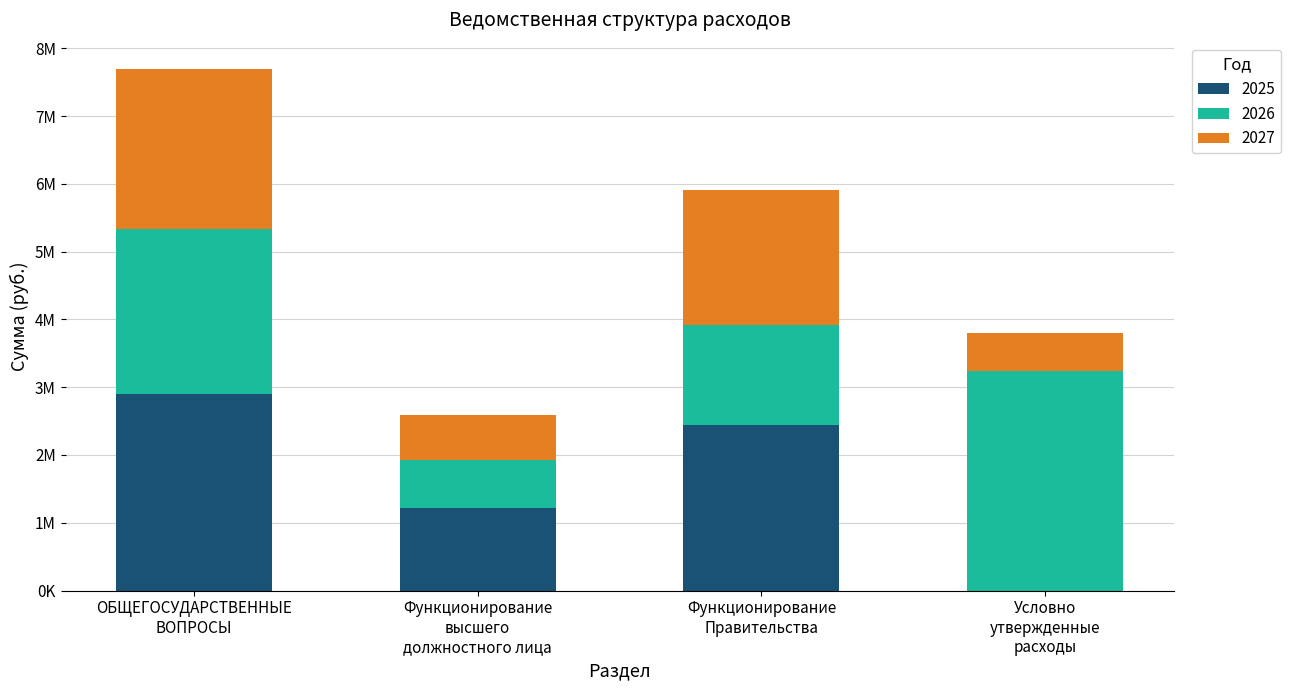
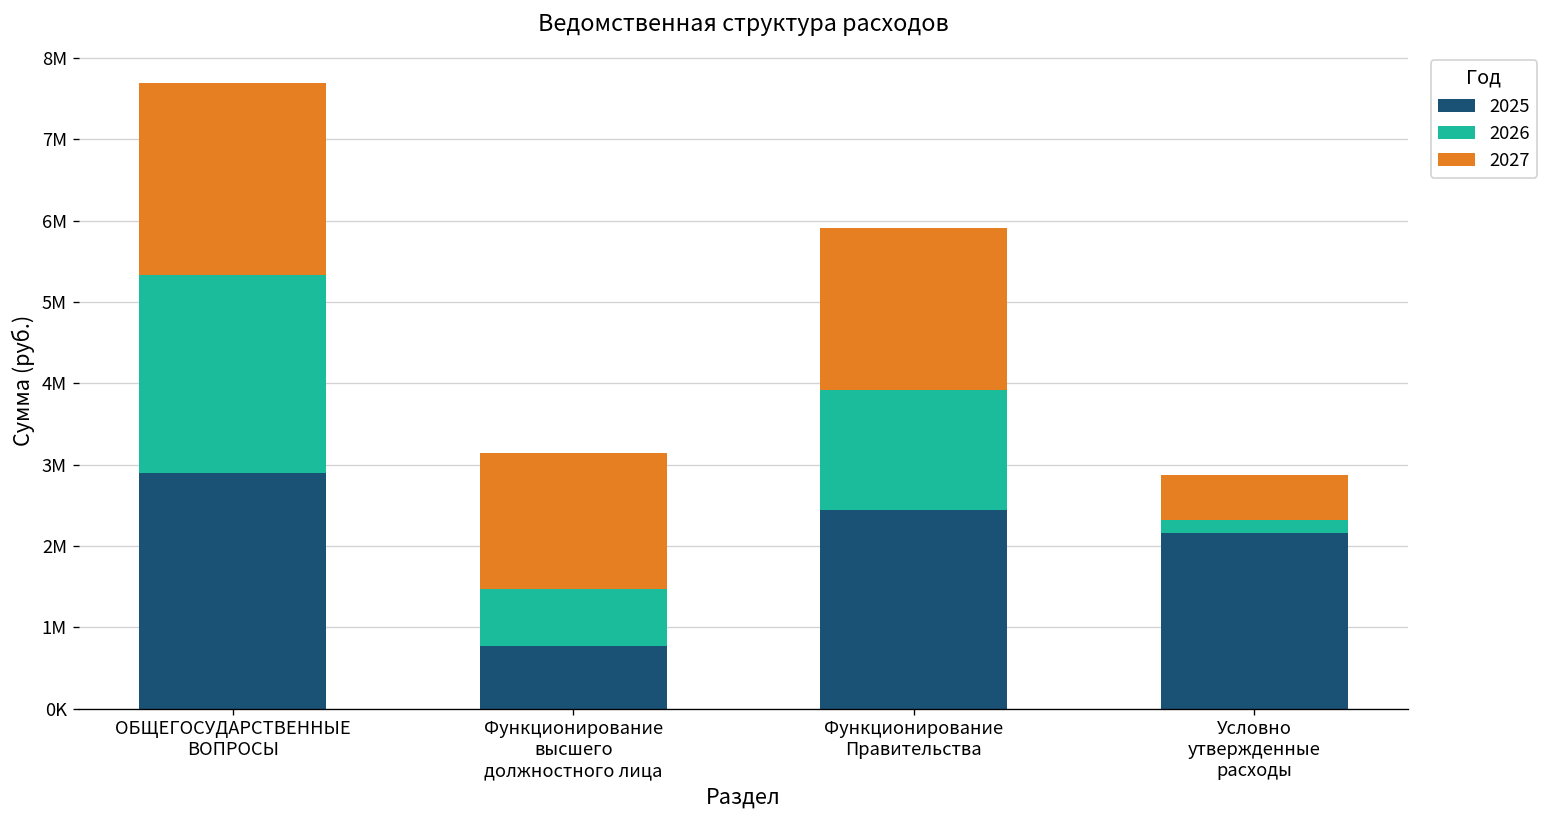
  {
    "2025": {
      "ОБЩЕГОСУДАРСТВЕННЫЕ ВОПРОСЫ": 2900000,
-     "Функционирование высшего должностного лица": 1200000,
+     "Функционирование высшего должностного лица": 800000,
      "Функционирование Правительства": 2400000,
-     "Условно утвержденные расходы": 0
+     "Условно утвержденные расходы": 2200000
    },
    "2026": {
      "ОБЩЕГОСУДАРСТВЕННЫЕ ВОПРОСЫ": 2400000,
      "Функционирование высшего должностного лица": 700000,
      "Функционирование Правительства": 1500000,
-     "Условно утвержденные расходы": 3200000
+     "Условно утвержденные расходы": 200000
    },
    "2027": {
      "ОБЩЕГОСУДАРСТВЕННЫЕ ВОПРОСЫ": 2400000,
-     "Функционирование высшего должностного лица": 700000,
+     "Функционирование высшего должностного лица": 1700000,
      "Функционирование Правительства": 2000000,
      "Условно утвержденные расходы": 600000
    }
  }
